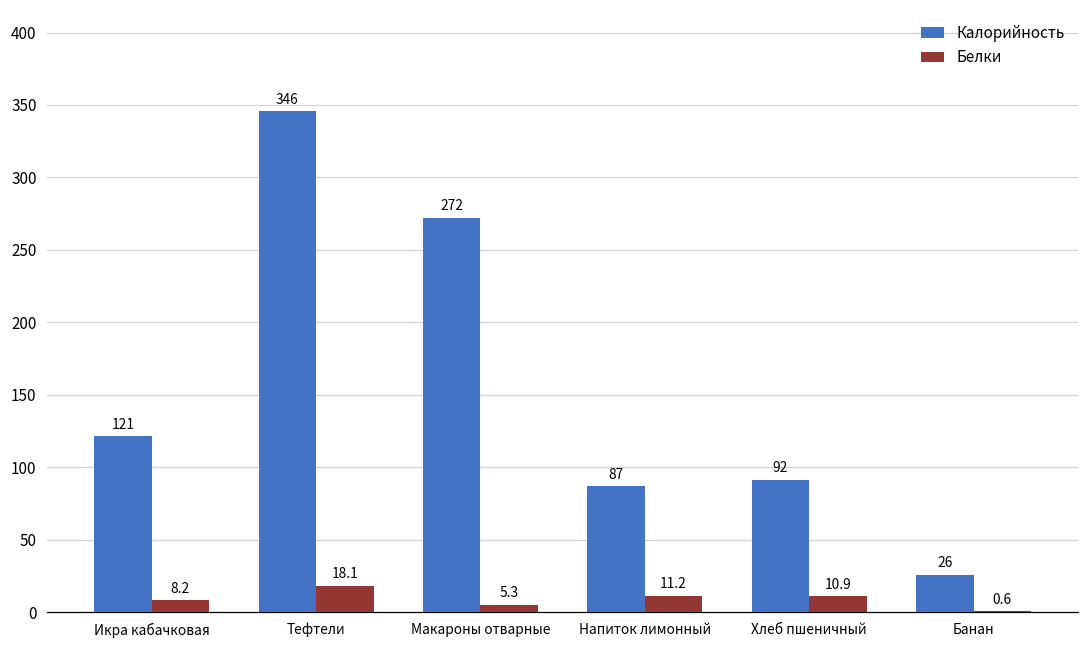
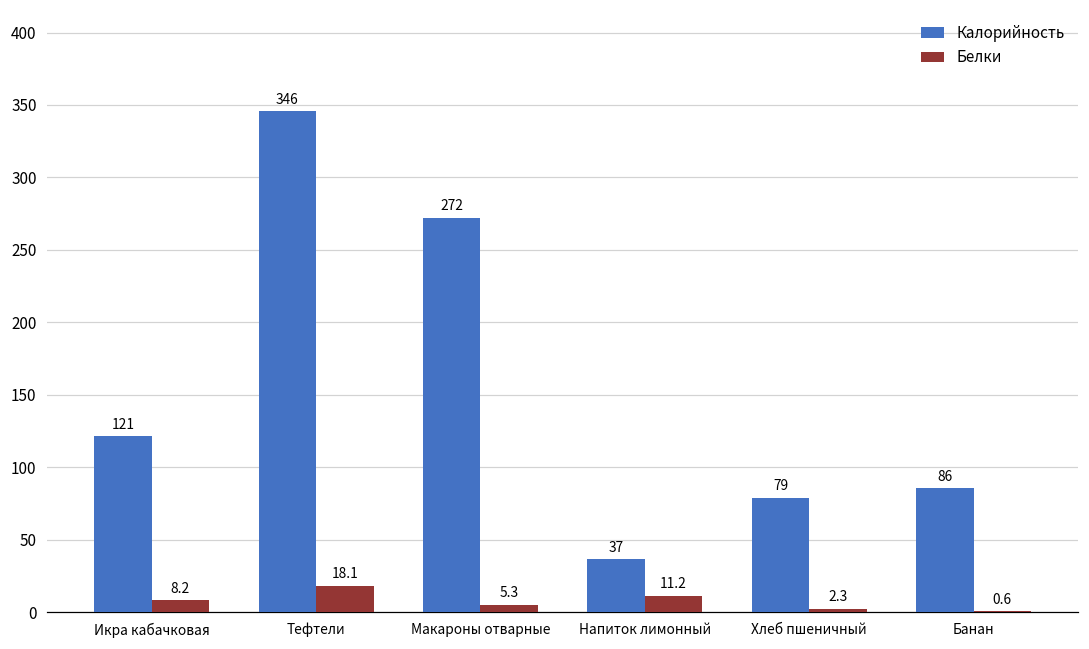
  {
    "Калорийность": {
      "Икра кабачковая": 121,
      "Тефтели": 346,
      "Макароны отварные": 272,
-     "Напиток лимонный": 87,
-     "Хлеб пшеничный": 92,
-     "Банан": 26
+     "Напиток лимонный": 37,
+     "Хлеб пшеничный": 79,
+     "Банан": 86
    },
    "Белки": {
      "Икра кабачковая": 8.2,
      "Тефтели": 18.1,
      "Макароны отварные": 5.3,
      "Напиток лимонный": 11.2,
-     "Хлеб пшеничный": 10.9,
+     "Хлеб пшеничный": 2.3,
      "Банан": 0.6
    }
  }
